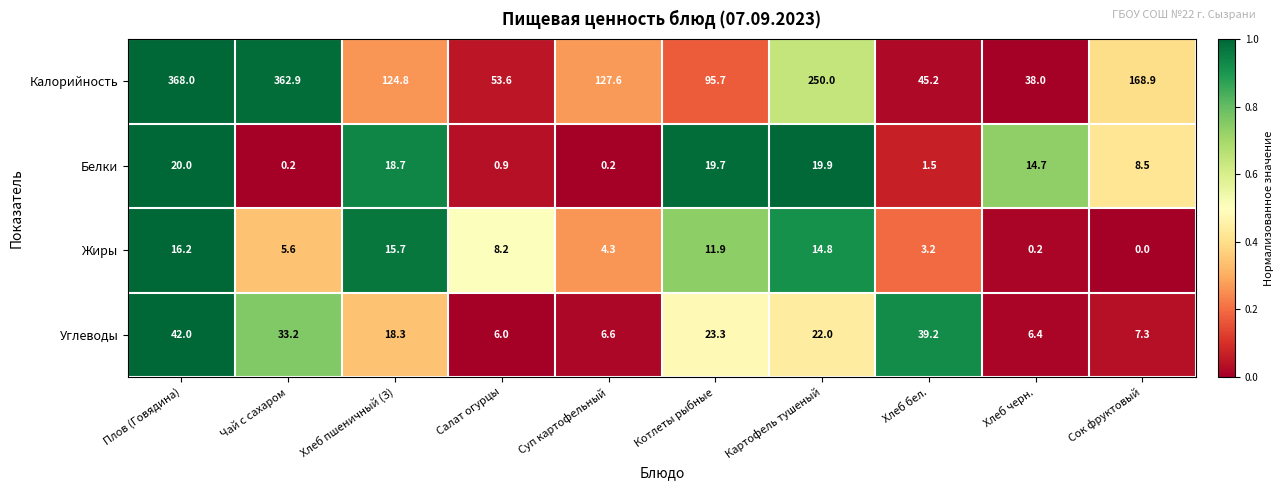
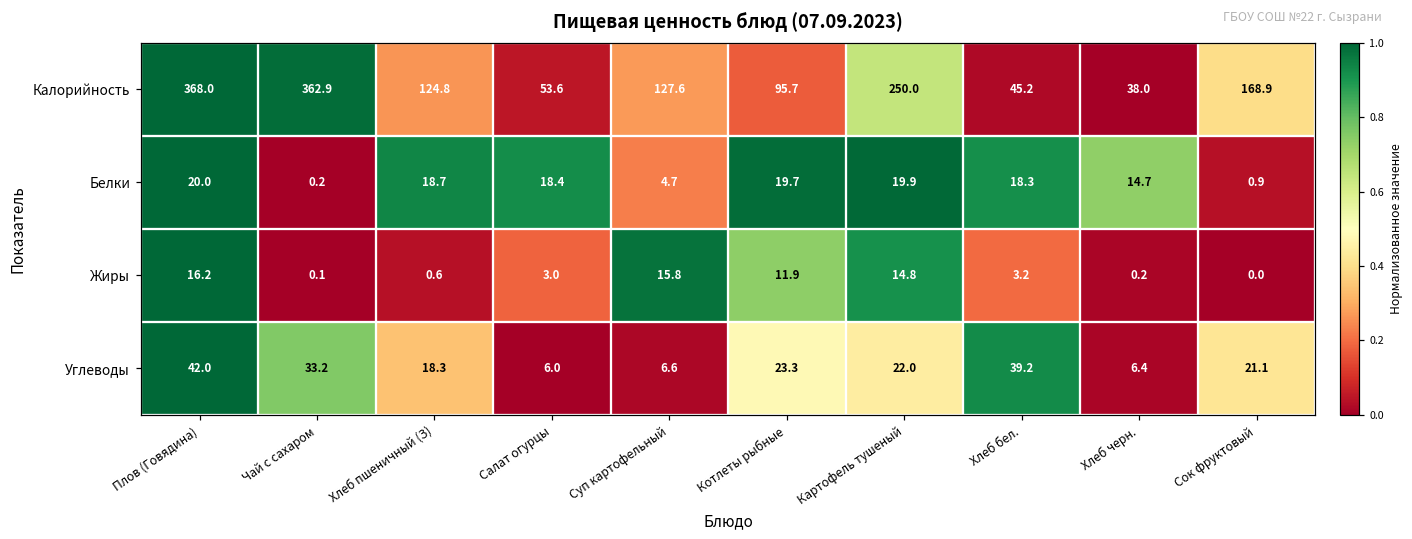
  {
    "Калорийность": {
      "Плов (Говядина)": 368.0,
      "Чай с сахаром": 362.9,
      "Хлеб пшеничный (З)": 124.8,
      "Салат огурцы": 53.6,
      "Суп картофельный": 127.6,
      "Котлеты рыбные": 95.7,
      "Картофель тушеный": 250.0,
      "Хлеб бел.": 45.2,
      "Хлеб черн.": 38.0,
      "Сок фруктовый": 168.9
    },
    "Белки": {
      "Плов (Говядина)": 20.0,
      "Чай с сахаром": 0.2,
      "Хлеб пшеничный (З)": 18.7,
-     "Салат огурцы": 0.9,
-     "Суп картофельный": 0.2,
+     "Салат огурцы": 18.4,
+     "Суп картофельный": 4.7,
      "Котлеты рыбные": 19.7,
      "Картофель тушеный": 19.9,
-     "Хлеб бел.": 1.5,
+     "Хлеб бел.": 18.3,
      "Хлеб черн.": 14.7,
-     "Сок фруктовый": 8.5
+     "Сок фруктовый": 0.9
    },
    "Жиры": {
      "Плов (Говядина)": 16.2,
-     "Чай с сахаром": 5.6,
-     "Хлеб пшеничный (З)": 15.7,
-     "Салат огурцы": 8.2,
-     "Суп картофельный": 4.3,
+     "Чай с сахаром": 0.1,
+     "Хлеб пшеничный (З)": 0.6,
+     "Салат огурцы": 3.0,
+     "Суп картофельный": 15.8,
      "Котлеты рыбные": 11.9,
      "Картофель тушеный": 14.8,
      "Хлеб бел.": 3.2,
      "Хлеб черн.": 0.2,
      "Сок фруктовый": 0.0
    },
    "Углеводы": {
      "Плов (Говядина)": 42.0,
      "Чай с сахаром": 33.2,
      "Хлеб пшеничный (З)": 18.3,
      "Салат огурцы": 6.0,
      "Суп картофельный": 6.6,
      "Котлеты рыбные": 23.3,
      "Картофель тушеный": 22.0,
      "Хлеб бел.": 39.2,
      "Хлеб черн.": 6.4,
-     "Сок фруктовый": 7.3
+     "Сок фруктовый": 21.1
    }
  }
